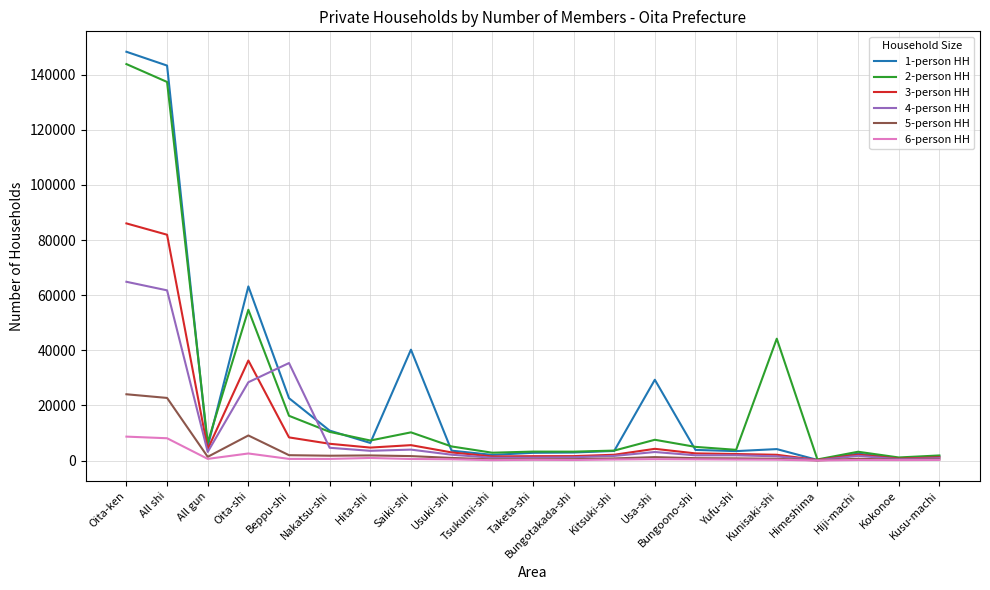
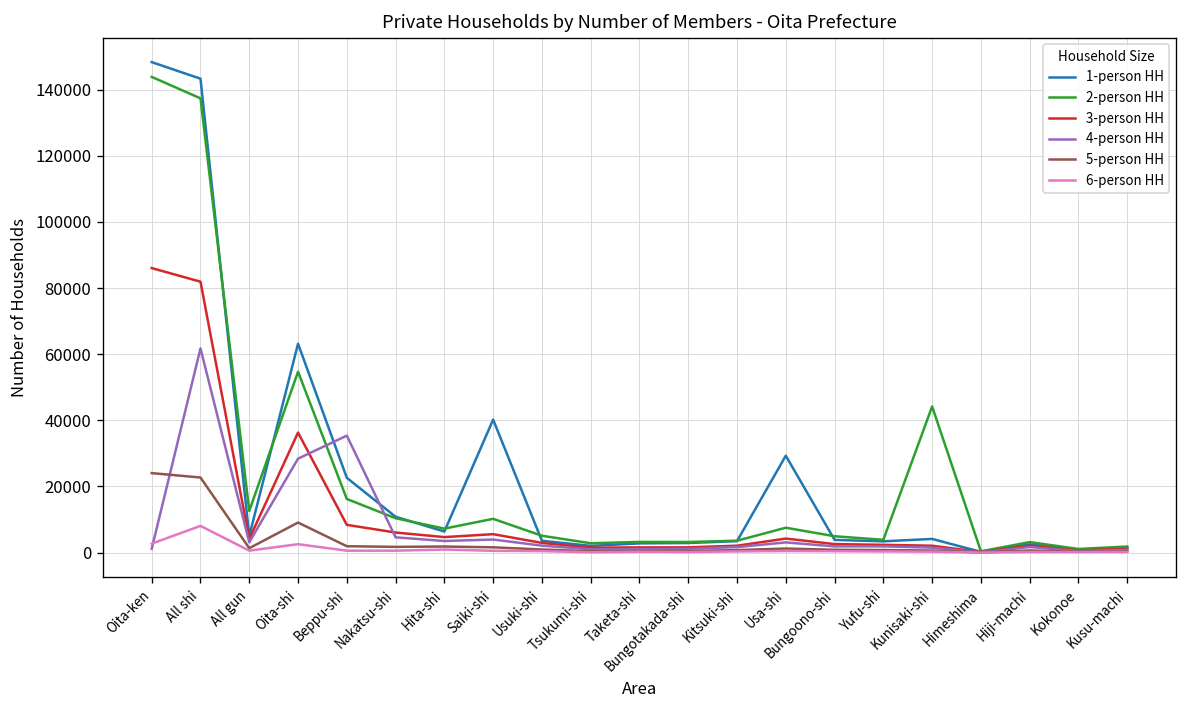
  {
    "1-person HH": {
      "Oita-ken": 148000,
      "All shi": 143000,
      "Oita-shi": 63000,
      "Beppu-shi": 23000,
      "Saiki-shi": 40000,
      "Usa-shi": 29000,
      "Bungoono-shi": 4000,
      "Kunisaki-shi": 4000
    },
    "2-person HH": {
      "Oita-ken": 144000,
      "All shi": 137000,
-     "All gun": 6000,
+     "All gun": 13000,
      "Oita-shi": 55000,
      "Beppu-shi": 16000,
      "Saiki-shi": 10000,
      "Usuki-shi": 5000,
      "Usa-shi": 8000,
      "Bungoono-shi": 5000,
      "Kunisaki-shi": 44000
    },
    "3-person HH": {
      "Oita-ken": 86000,
      "All shi": 82000,
      "Oita-shi": 36000,
      "Beppu-shi": 8000,
      "Nakatsu-shi": 6000,
      "Hita-shi": 5000,
      "Saiki-shi": 6000,
      "Usa-shi": 4000
    },
    "4-person HH": {
-     "Oita-ken": 65000,
+     "Oita-ken": 1000,
      "All shi": 62000,
      "All gun": 3000,
      "Oita-shi": 28000,
      "Beppu-shi": 35000,
      "Nakatsu-shi": 5000,
      "Hita-shi": 4000,
      "Saiki-shi": 4000,
      "Usa-shi": 3000
    },
    "5-person HH": {
      "Oita-ken": 24000,
      "All shi": 23000,
      "Oita-shi": 9000,
      "Beppu-shi": 2000,
      "Nakatsu-shi": 2000,
      "Hita-shi": 2000,
      "Saiki-shi": 2000
    },
    "6-person HH": {
-     "Oita-ken": 9000,
+     "Oita-ken": 3000,
      "All shi": 8000,
      "Oita-shi": 3000,
      "Beppu-shi": 1000,
      "Nakatsu-shi": 1000,
      "Hita-shi": 1000,
      "Saiki-shi": 1000
    }
  }
